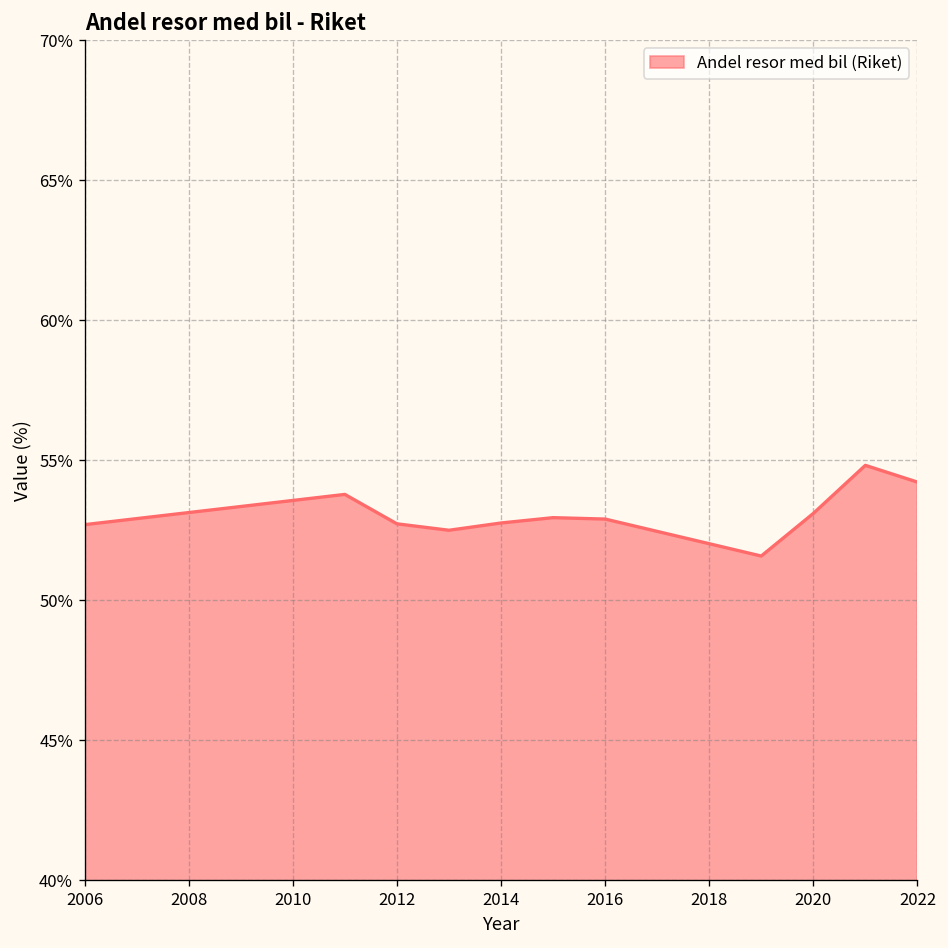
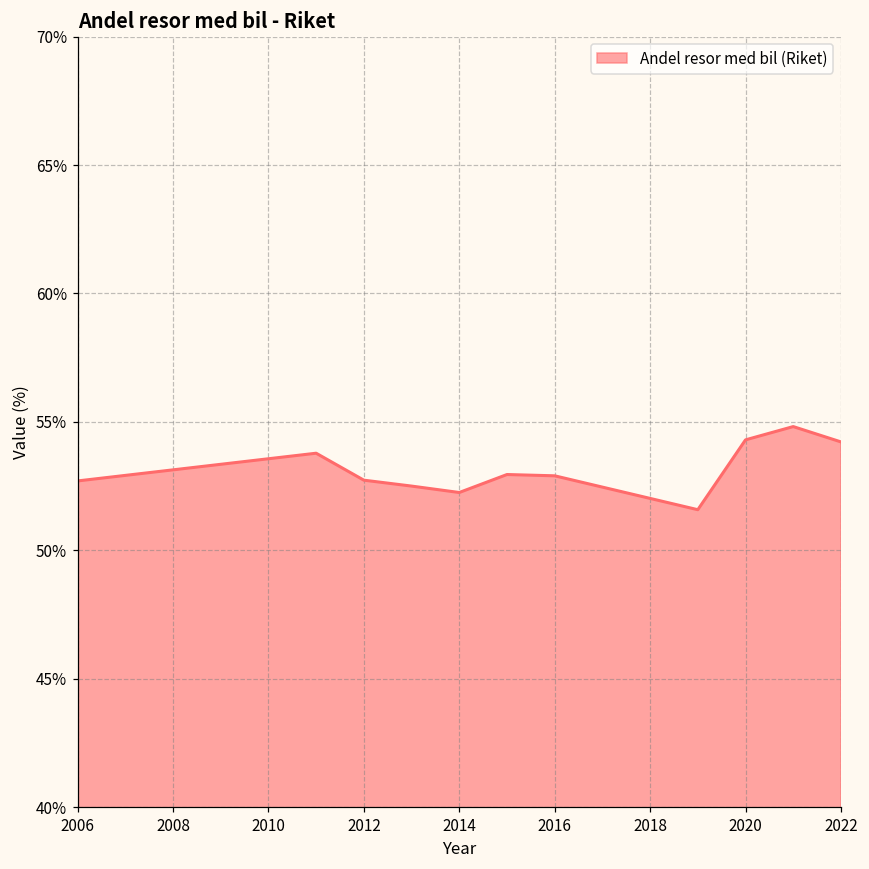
  {
    "2006": "52.7%",
    "2012": "52.7%",
-   "2014": "52.8%",
+   "2014": "52.3%",
    "2016": "52.9%",
-   "2020": "53.1%",
+   "2020": "54.3%",
    "2022": "54.2%"
  }
